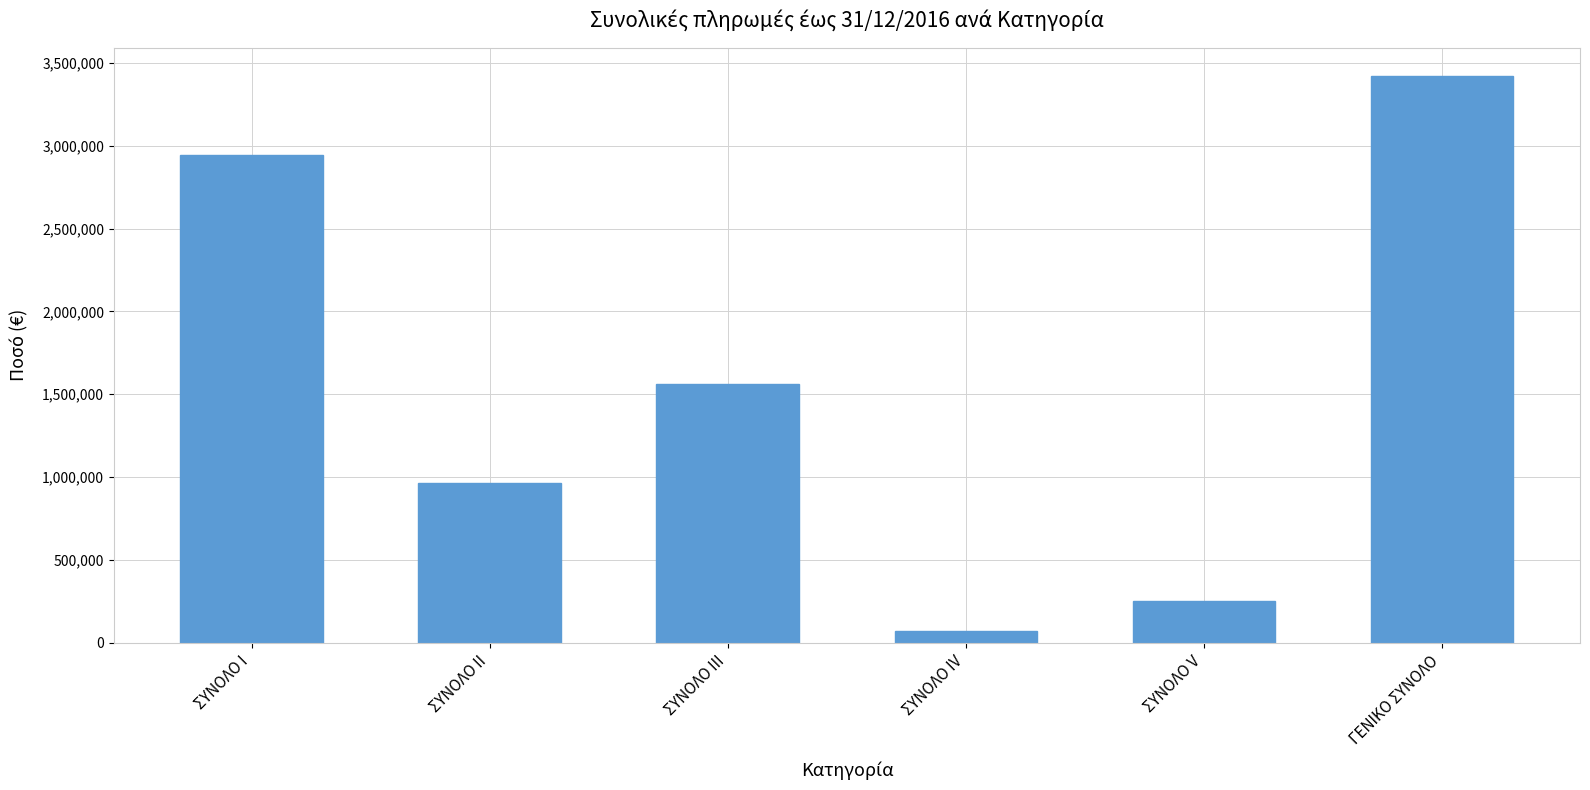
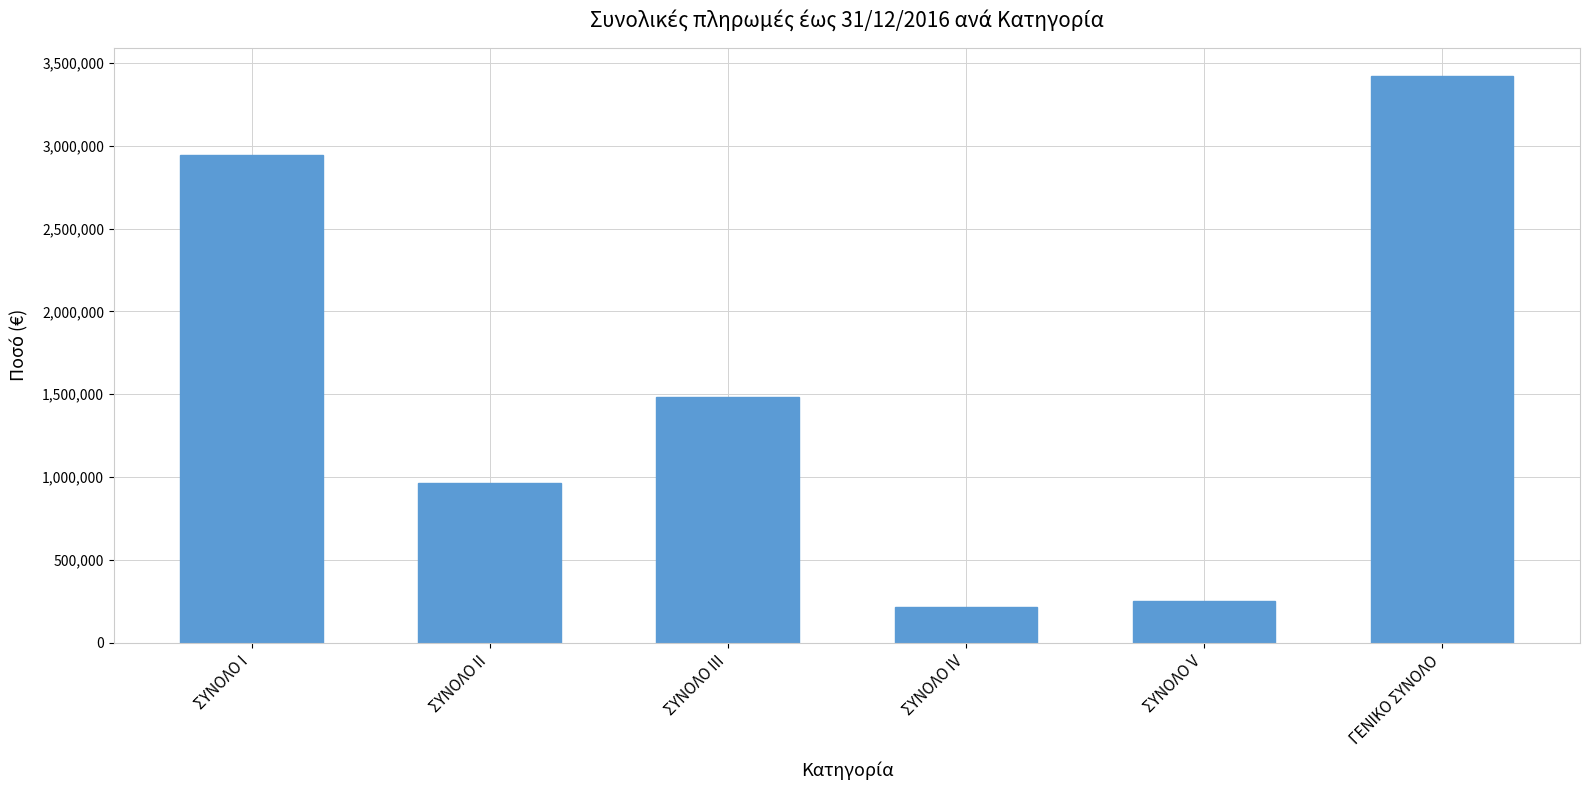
  {
    "ΣΥΝΟΛΟ Ι": "2,940,000",
    "ΣΥΝΟΛΟ ΙI": "960,000",
-   "ΣΥΝΟΛΟ ΙΙI": "1,560,000",
-   "ΣΥΝΟΛΟ ΙV": "70,000",
+   "ΣΥΝΟΛΟ ΙΙI": "1,480,000",
+   "ΣΥΝΟΛΟ ΙV": "220,000",
    "ΣΥΝΟΛΟ V": "250,000",
    "ΓΕΝΙΚΟ ΣΥΝΟΛΟ": "3,420,000"
  }
